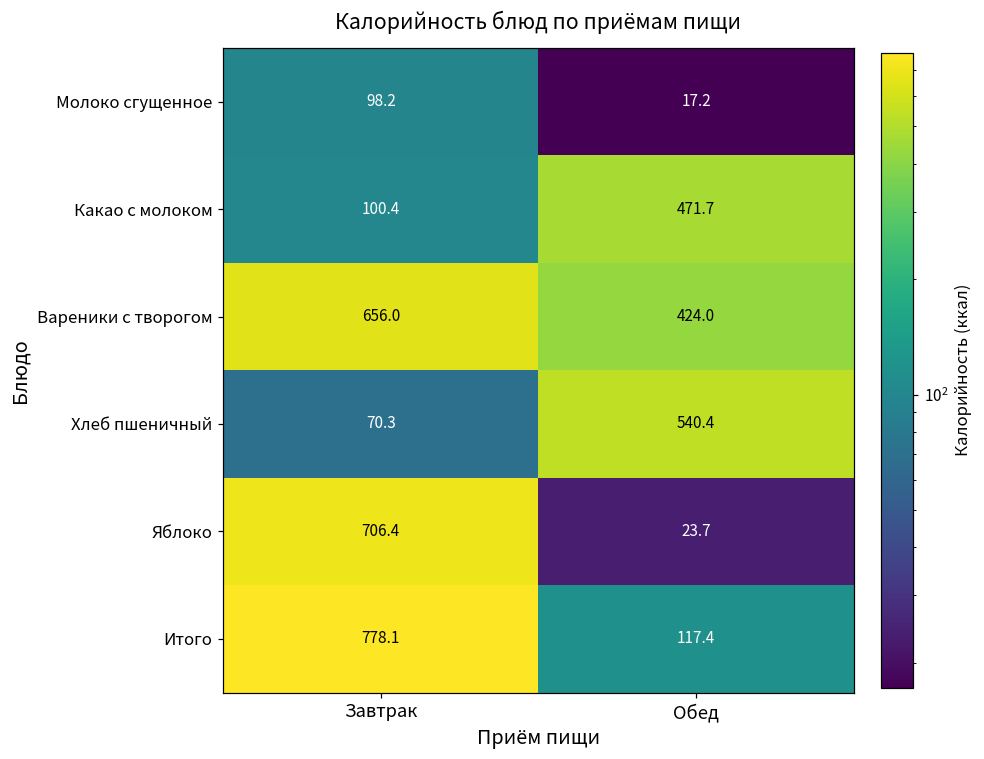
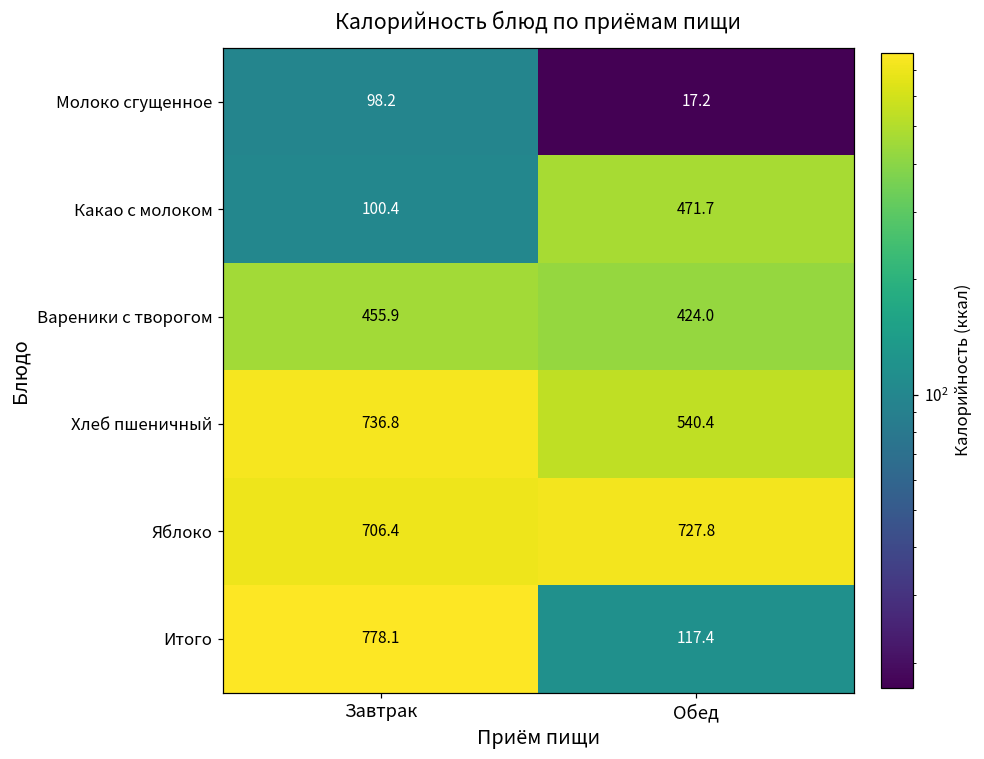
  {
    "Молоко сгущенное": {
      "Завтрак": 98.2,
      "Обед": 17.2
    },
    "Какао с молоком": {
      "Завтрак": 100.4,
      "Обед": 471.7
    },
    "Вареники с творогом": {
-     "Завтрак": 656.0,
+     "Завтрак": 455.9,
      "Обед": 424.0
    },
    "Хлеб пшеничный": {
-     "Завтрак": 70.3,
+     "Завтрак": 736.8,
      "Обед": 540.4
    },
    "Яблоко": {
      "Завтрак": 706.4,
-     "Обед": 23.7
+     "Обед": 727.8
    },
    "Итого": {
      "Завтрак": 778.1,
      "Обед": 117.4
    }
  }
